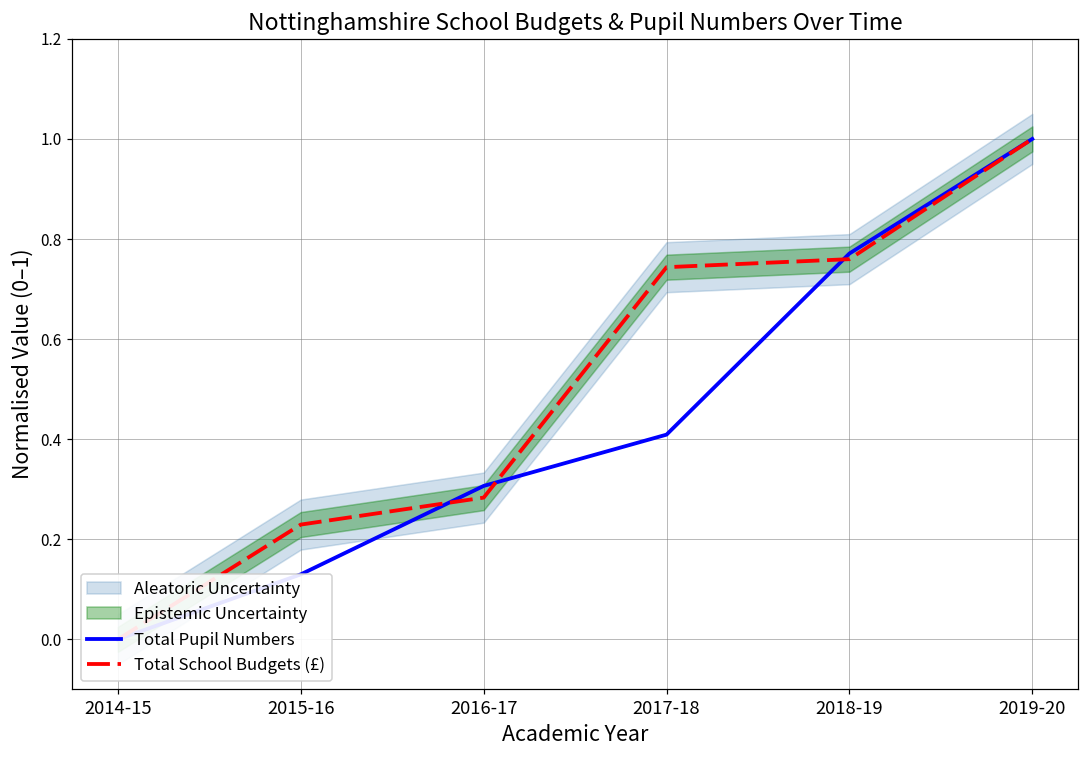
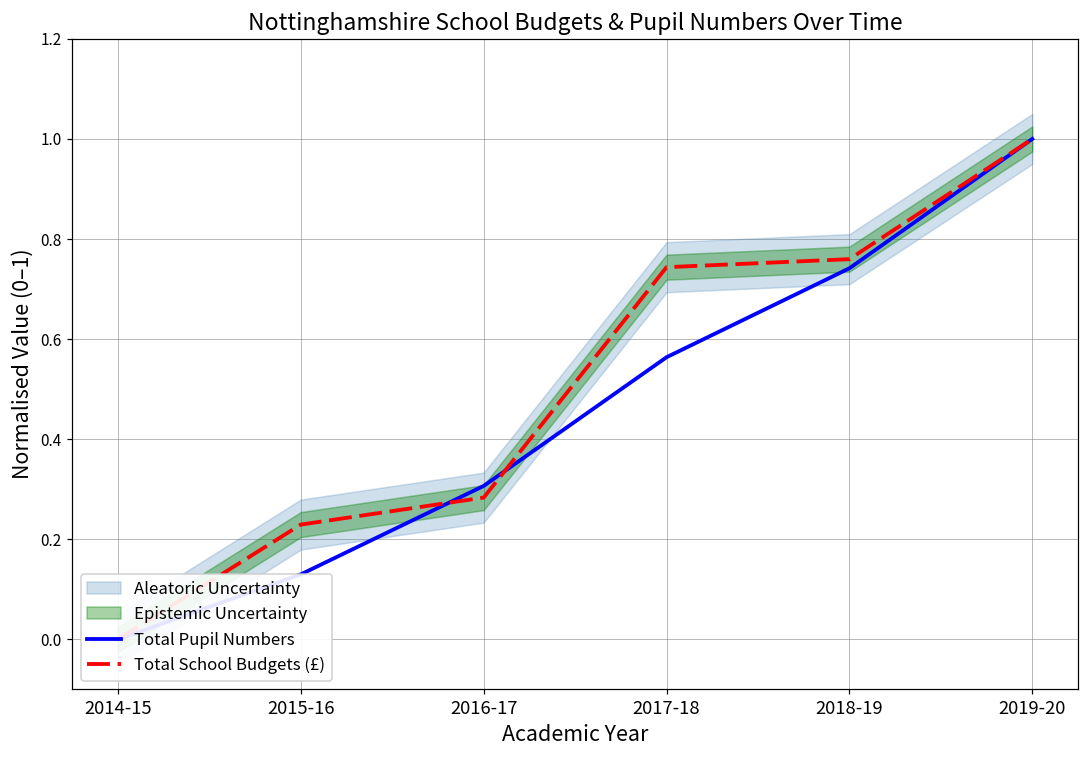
  {
    "Total Pupil Numbers": {
-     "2017-18": 0.41,
-     "2018-19": 0.77
+     "2017-18": 0.56,
+     "2018-19": 0.74
    },
    "Total School Budgets (£)": {
      "2015-16": 0.23,
      "2016-17": 0.28,
      "2017-18": 0.74,
      "2018-19": 0.76
    }
  }
